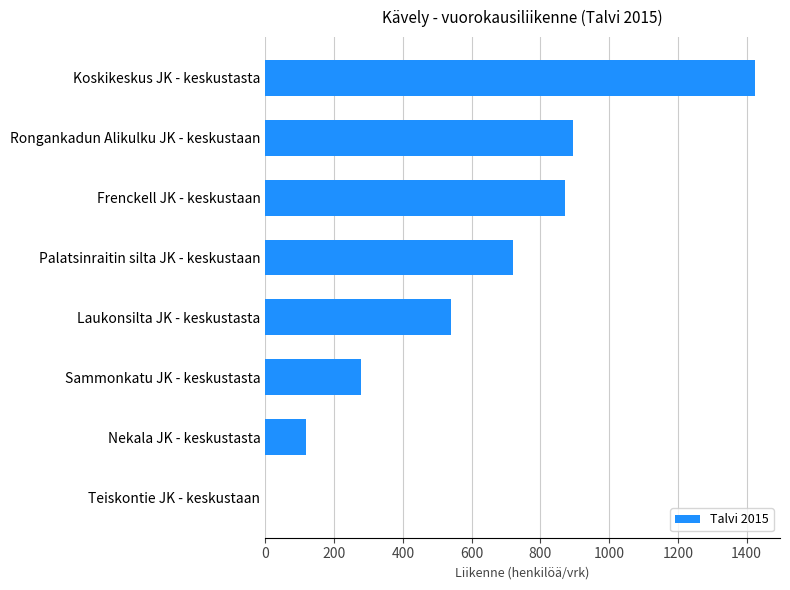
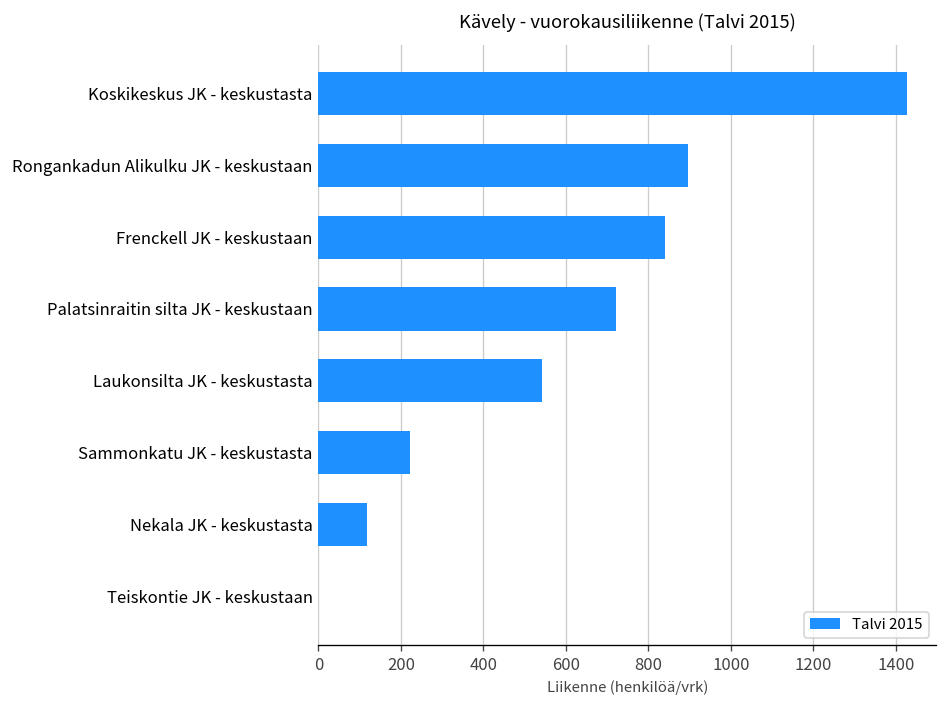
  {
    "Koskikeskus JK - keskustasta": 1430,
    "Rongankadun Alikulku JK - keskustaan": 900,
-   "Frenckell JK - keskustaan": 870,
+   "Frenckell JK - keskustaan": 840,
    "Palatsinraitin silta JK - keskustaan": 720,
    "Laukonsilta JK - keskustasta": 540,
-   "Sammonkatu JK - keskustasta": 280,
+   "Sammonkatu JK - keskustasta": 220,
    "Nekala JK - keskustasta": 120,
    "Teiskontie JK - keskustaan": 0
  }
